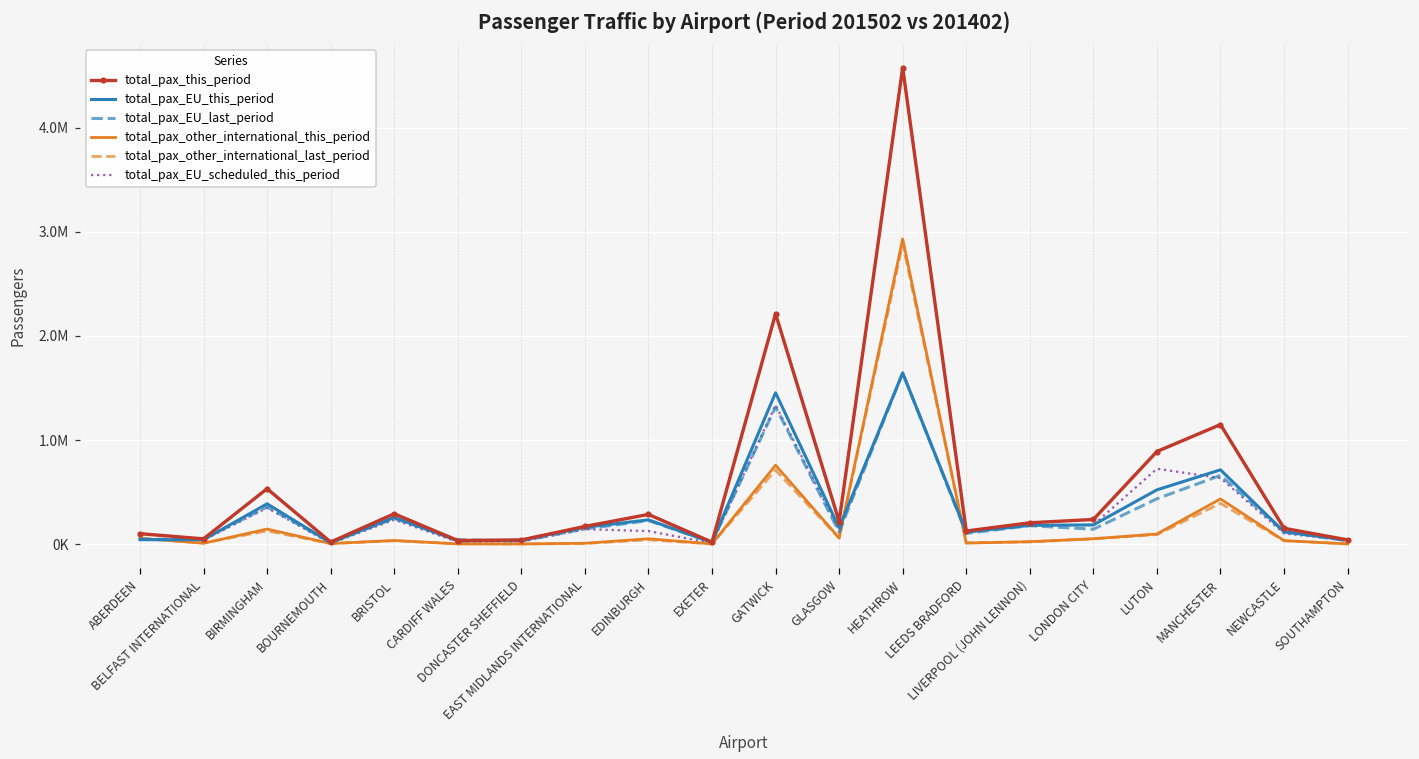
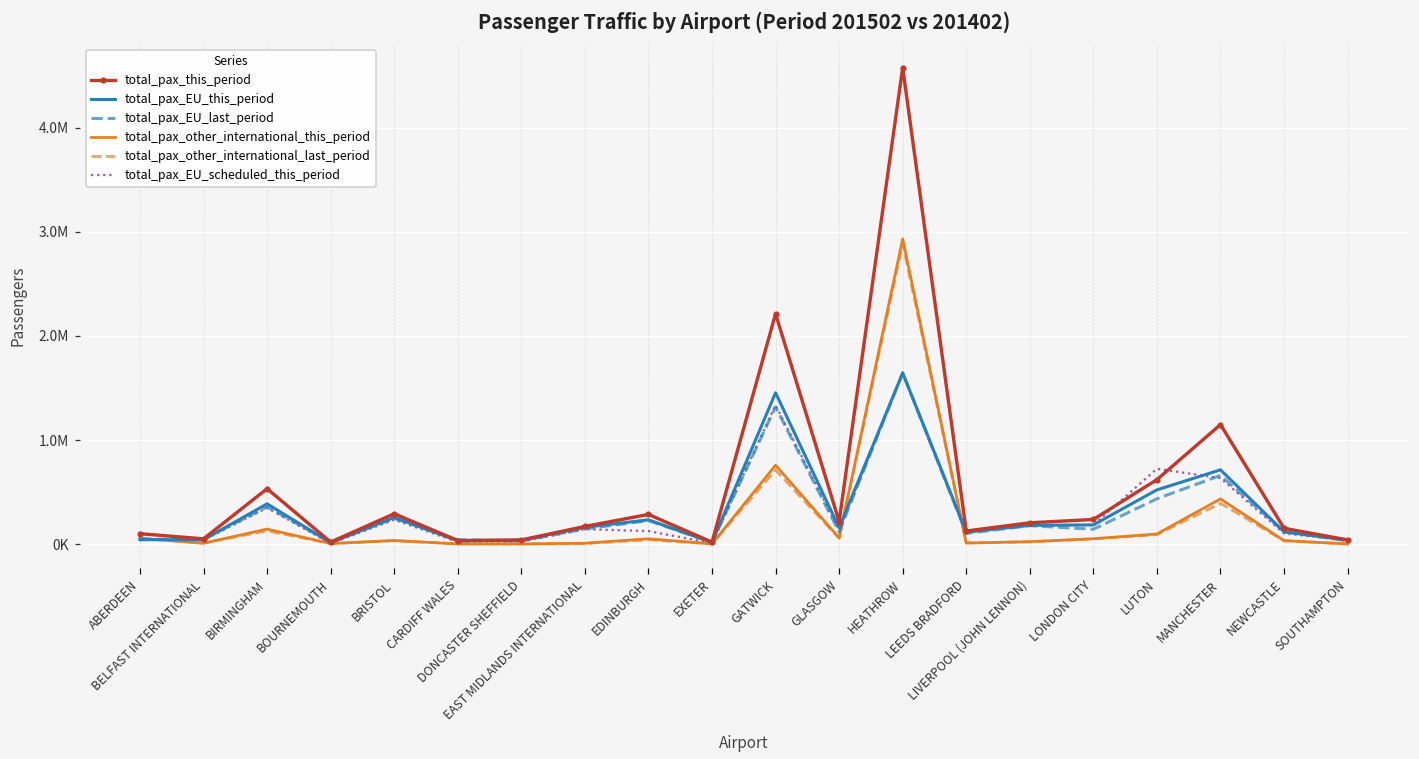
  {
    "total_pax_this_period": {
      "ABERDEEN": 100000,
      "BIRMINGHAM": 500000,
      "BRISTOL": 300000,
      "EDINBURGH": 300000,
      "GATWICK": 2200000,
      "GLASGOW": 200000,
      "HEATHROW": 4600000,
      "LONDON CITY": 200000,
-     "LUTON": 900000,
+     "LUTON": 600000,
      "MANCHESTER": 1100000,
      "NEWCASTLE": 200000
    },
    "total_pax_EU_scheduled_this_period": {
      "EDINBURGH": 100000,
      "LUTON": 700000
    }
  }
